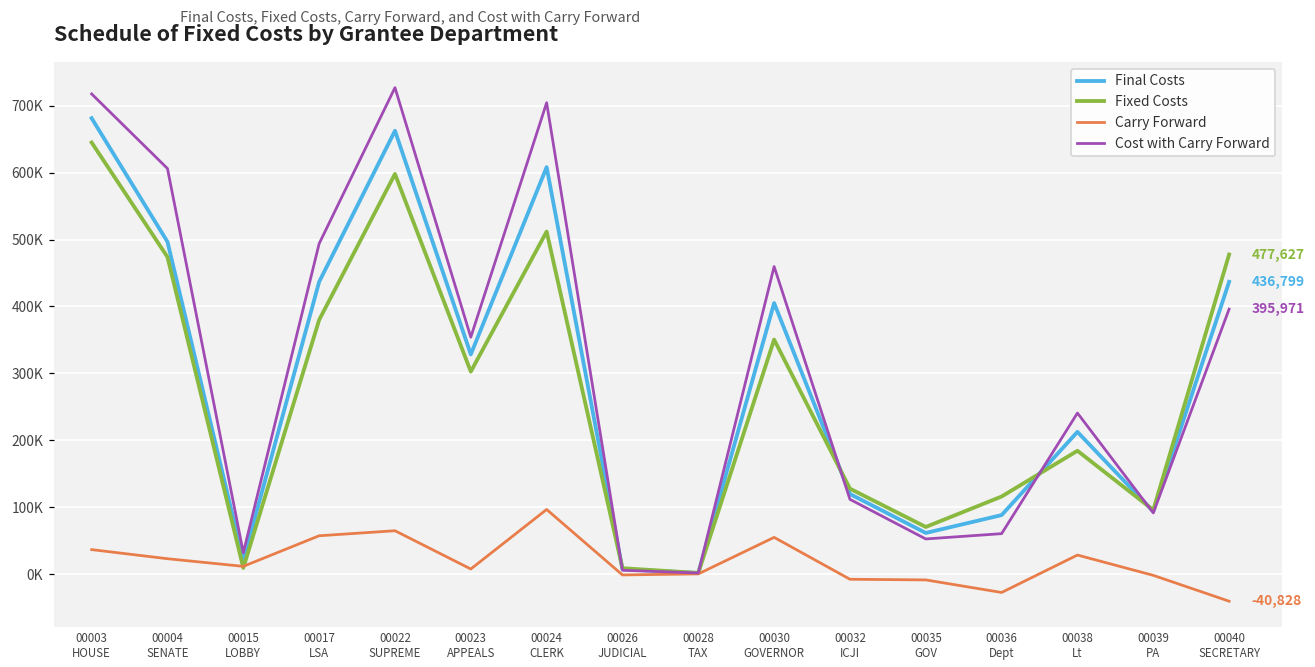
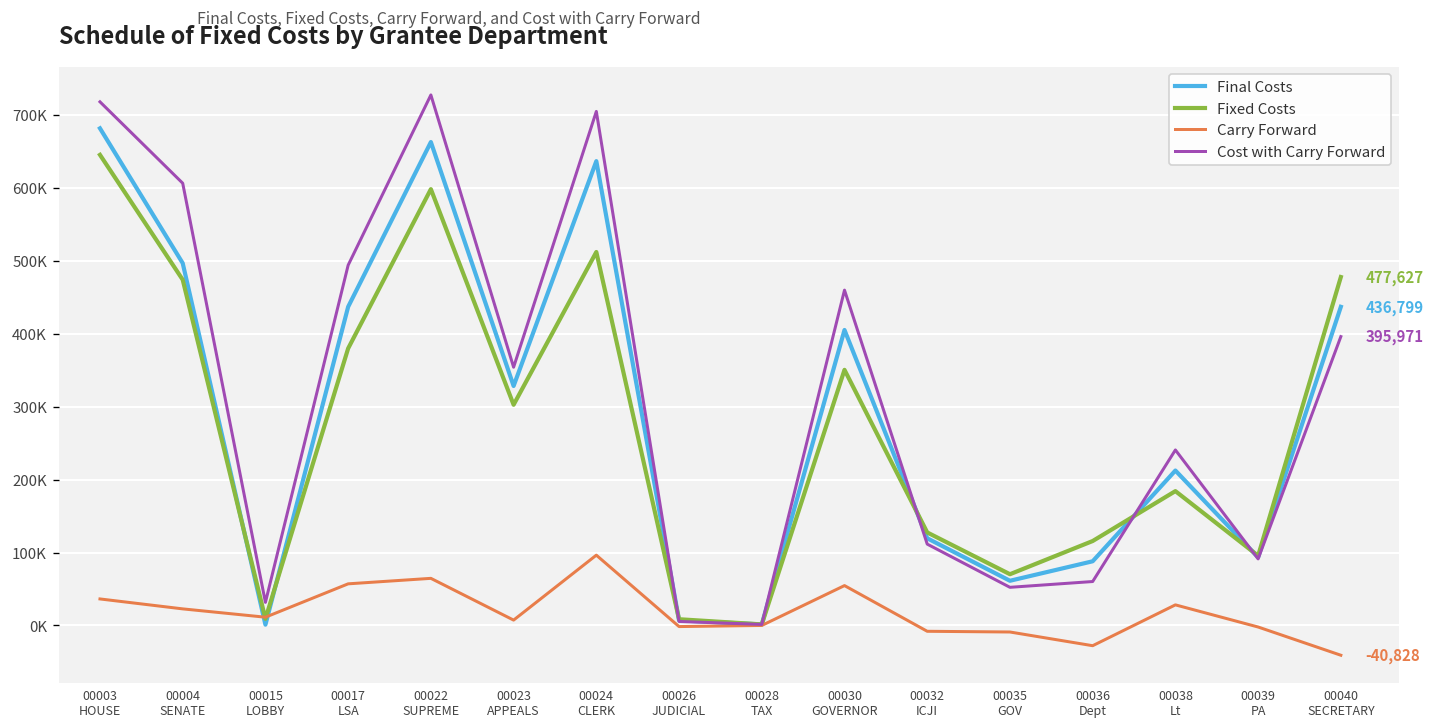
  {
    "Final Costs": {
      "00003 HOUSE": "680000",
      "00004 SENATE": "500000",
-     "00015 LOBBY": "20000",
+     "00015 LOBBY": "0",
      "00017 LSA": "440000",
      "00022 SUPREME": "660000",
      "00023 APPEALS": "330000",
-     "00024 CLERK": "610000",
+     "00024 CLERK": "640000",
      "00030 GOVERNOR": "410000",
      "00032 ICJI": "120000",
      "00035 GOV": "60000",
      "00036 Dept": "90000",
      "00038 Lt": "210000"
    },
    "Fixed Costs": {
      "00040 SECRETARY": "477,627"
    },
    "Carry Forward": {
      "00040 SECRETARY": "-40,828"
    },
    "Cost with Carry Forward": {
      "00040 SECRETARY": "395,971"
    }
  }
